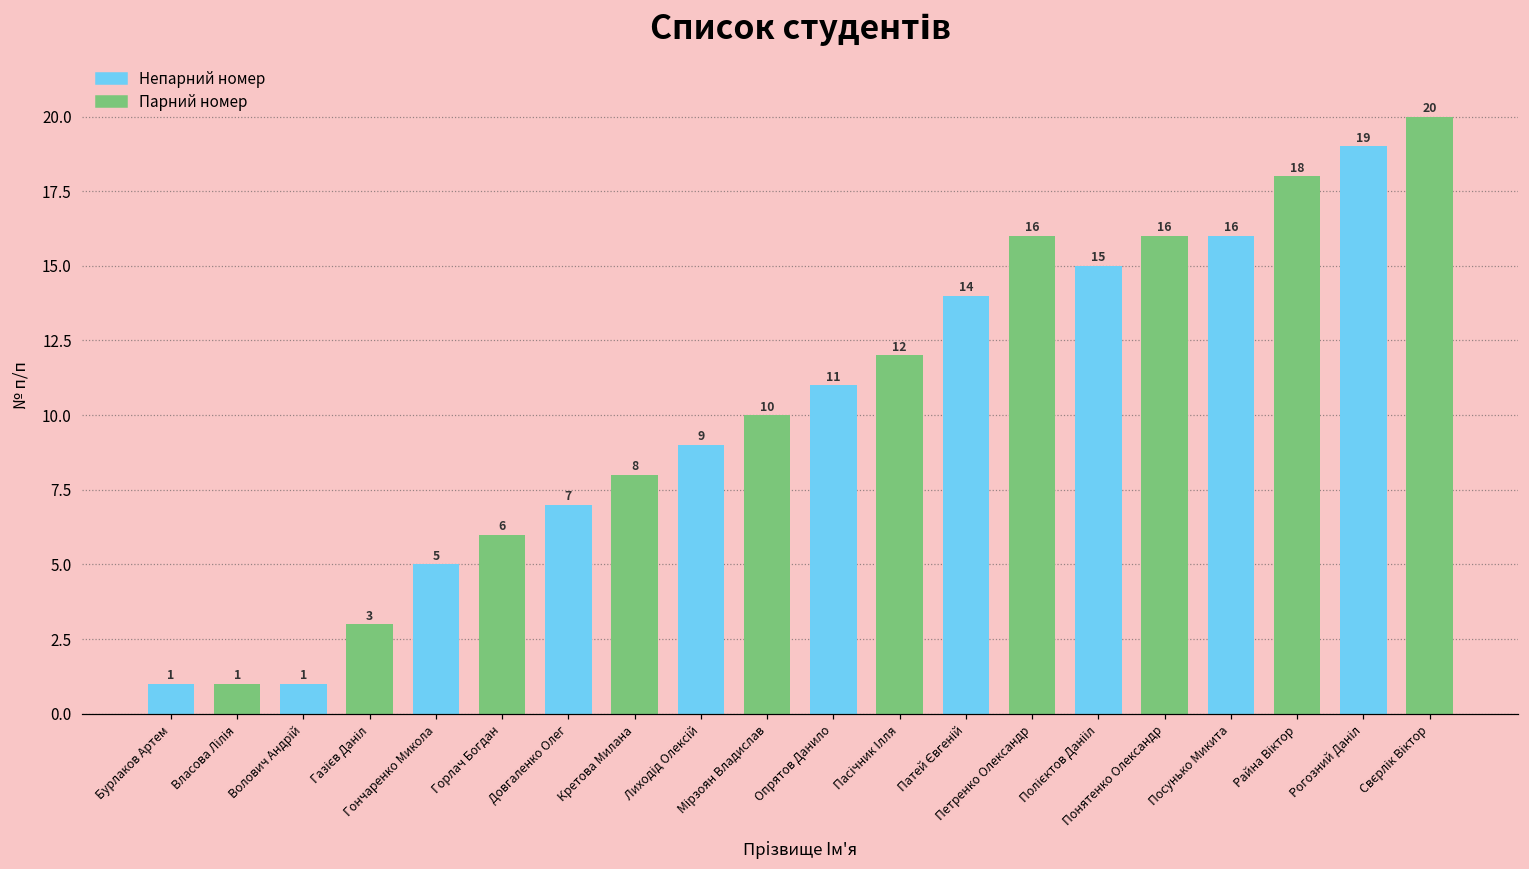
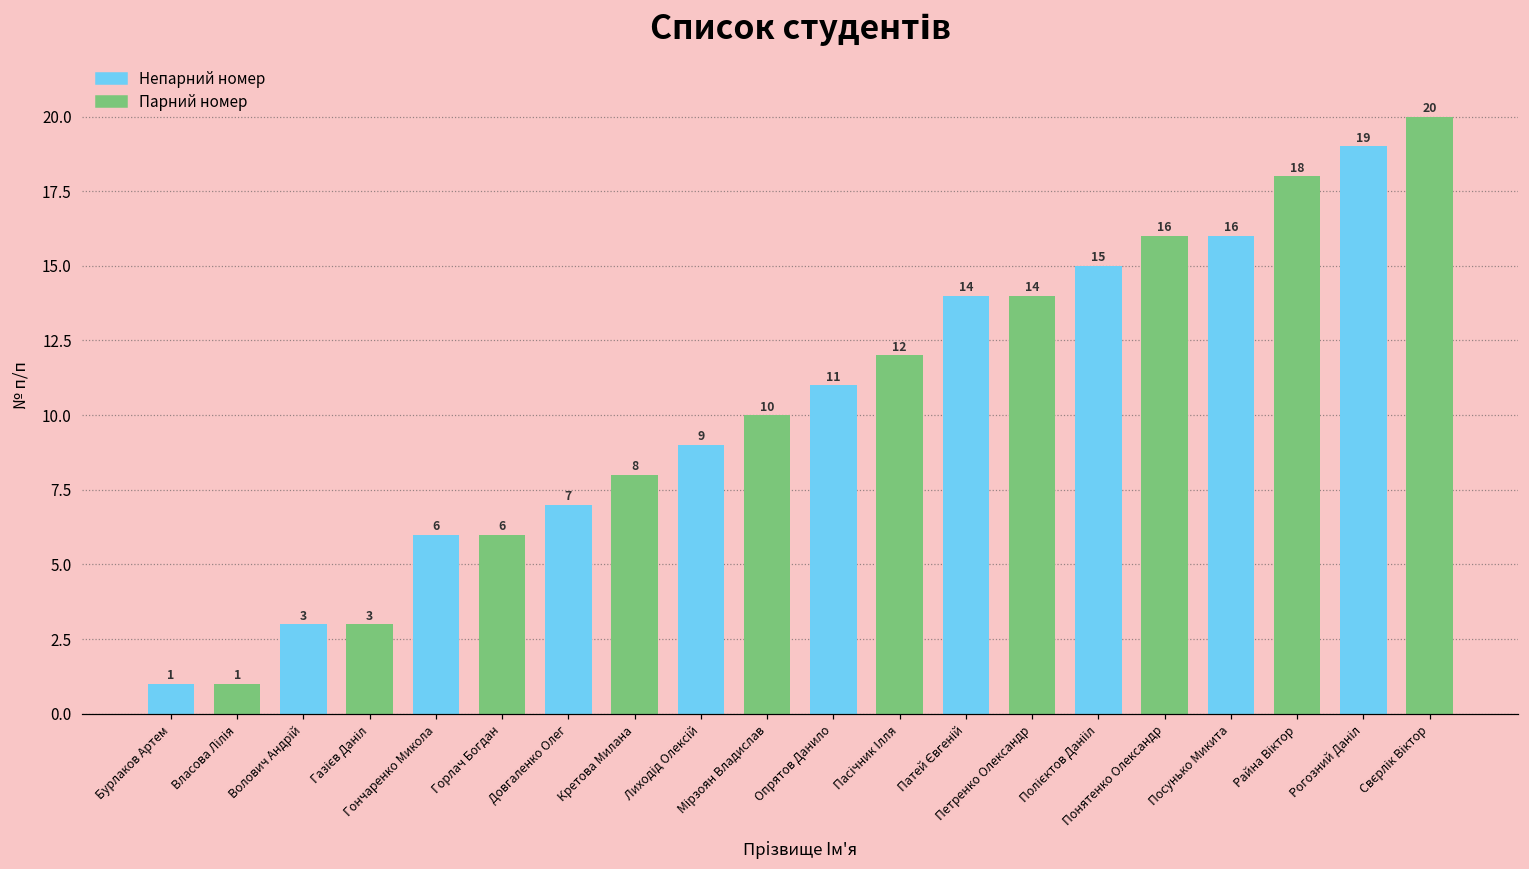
  {
    "Бурлаков Артем": 1,
    "Власова Лілія": 1,
-   "Волович Андрій": 1,
+   "Волович Андрій": 3,
    "Газієв Даніл": 3,
-   "Гончаренко Микола": 5,
+   "Гончаренко Микола": 6,
    "Горлач Богдан": 6,
    "Довгаленко Олег": 7,
    "Кретова Милана": 8,
    "Лиходід Олексій": 9,
    "Мірзоян Владислав": 10,
    "Опрятов Данило": 11,
    "Пасічник Ілля": 12,
    "Патей Євгеній": 14,
-   "Петренко Олександр": 16,
+   "Петренко Олександр": 14,
    "Полієктов Данііл": 15,
    "Понятенко Олександр": 16,
    "Посунько Микита": 16,
    "Райна Віктор": 18,
    "Рогозний Даніл": 19,
    "Свєрлік Віктор": 20
  }
